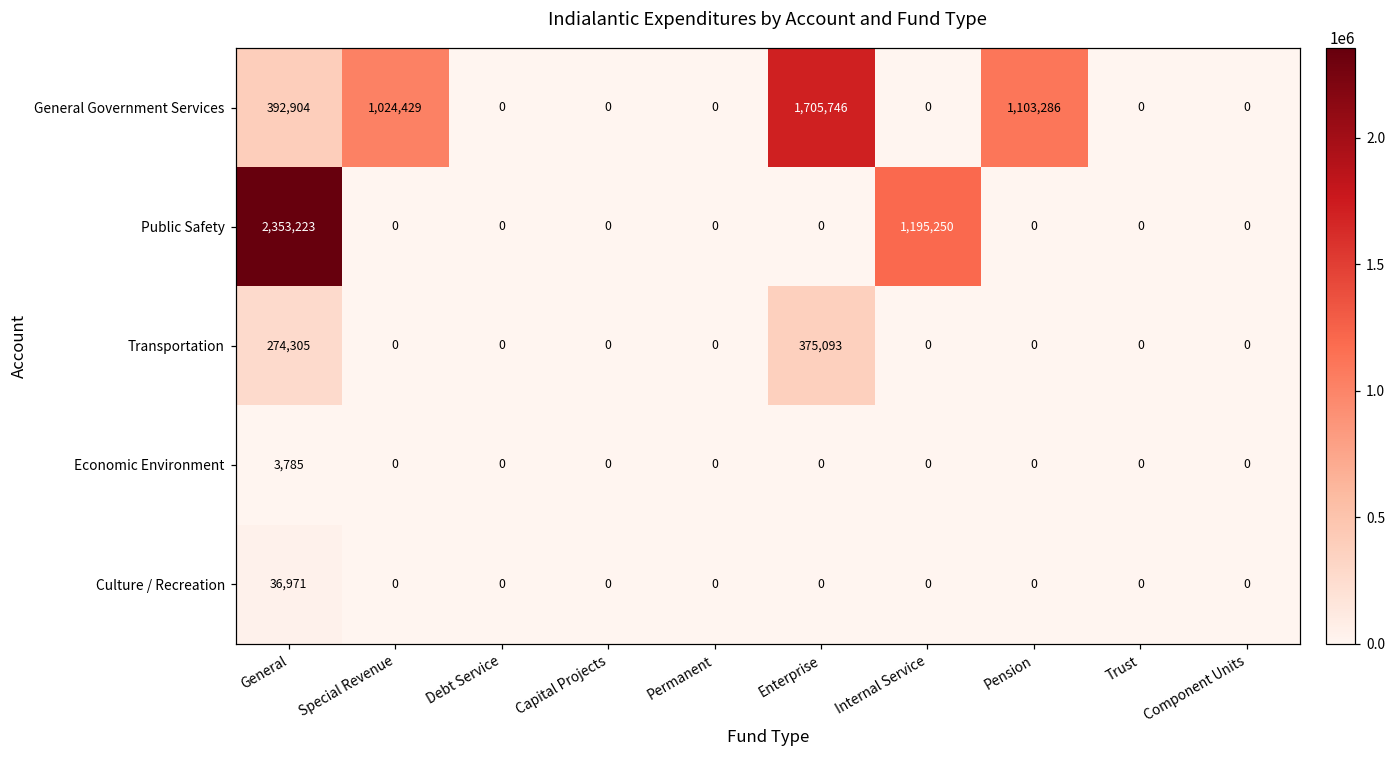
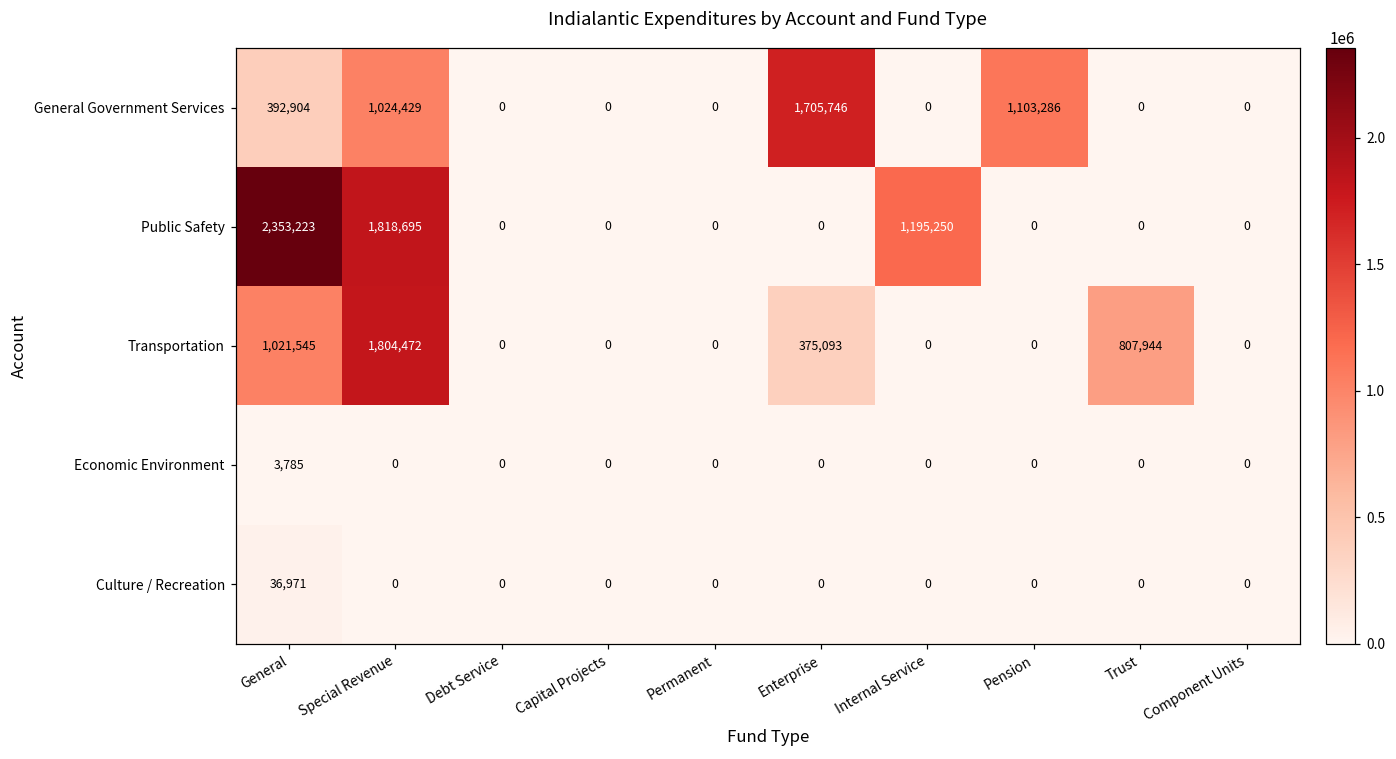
  {
    "General Government Services": {
      "General": "392,904",
      "Special Revenue": "1,024,429",
      "Debt Service": "0",
      "Capital Projects": "0",
      "Permanent": "0",
      "Enterprise": "1,705,746",
      "Internal Service": "0",
      "Pension": "1,103,286",
      "Trust": "0",
      "Component Units": "0"
    },
    "Public Safety": {
      "General": "2,353,223",
-     "Special Revenue": "0",
+     "Special Revenue": "1,818,695",
      "Debt Service": "0",
      "Capital Projects": "0",
      "Permanent": "0",
      "Enterprise": "0",
      "Internal Service": "1,195,250",
      "Pension": "0",
      "Trust": "0",
      "Component Units": "0"
    },
    "Transportation": {
-     "General": "274,305",
-     "Special Revenue": "0",
+     "General": "1,021,545",
+     "Special Revenue": "1,804,472",
      "Debt Service": "0",
      "Capital Projects": "0",
      "Permanent": "0",
      "Enterprise": "375,093",
      "Internal Service": "0",
      "Pension": "0",
-     "Trust": "0",
+     "Trust": "807,944",
      "Component Units": "0"
    },
    "Economic Environment": {
      "General": "3,785",
      "Special Revenue": "0",
      "Debt Service": "0",
      "Capital Projects": "0",
      "Permanent": "0",
      "Enterprise": "0",
      "Internal Service": "0",
      "Pension": "0",
      "Trust": "0",
      "Component Units": "0"
    },
    "Culture / Recreation": {
      "General": "36,971",
      "Special Revenue": "0",
      "Debt Service": "0",
      "Capital Projects": "0",
      "Permanent": "0",
      "Enterprise": "0",
      "Internal Service": "0",
      "Pension": "0",
      "Trust": "0",
      "Component Units": "0"
    }
  }
